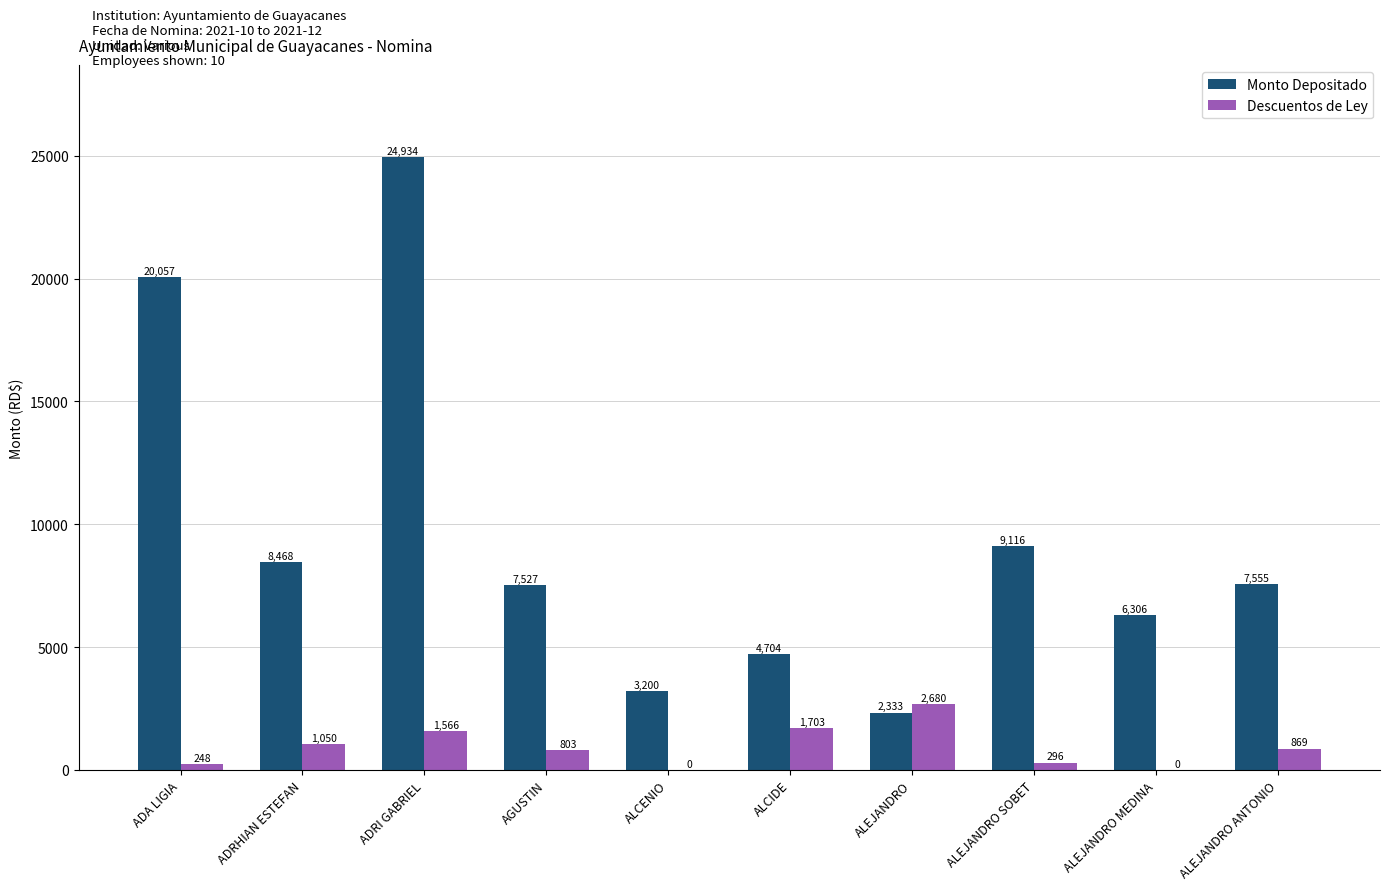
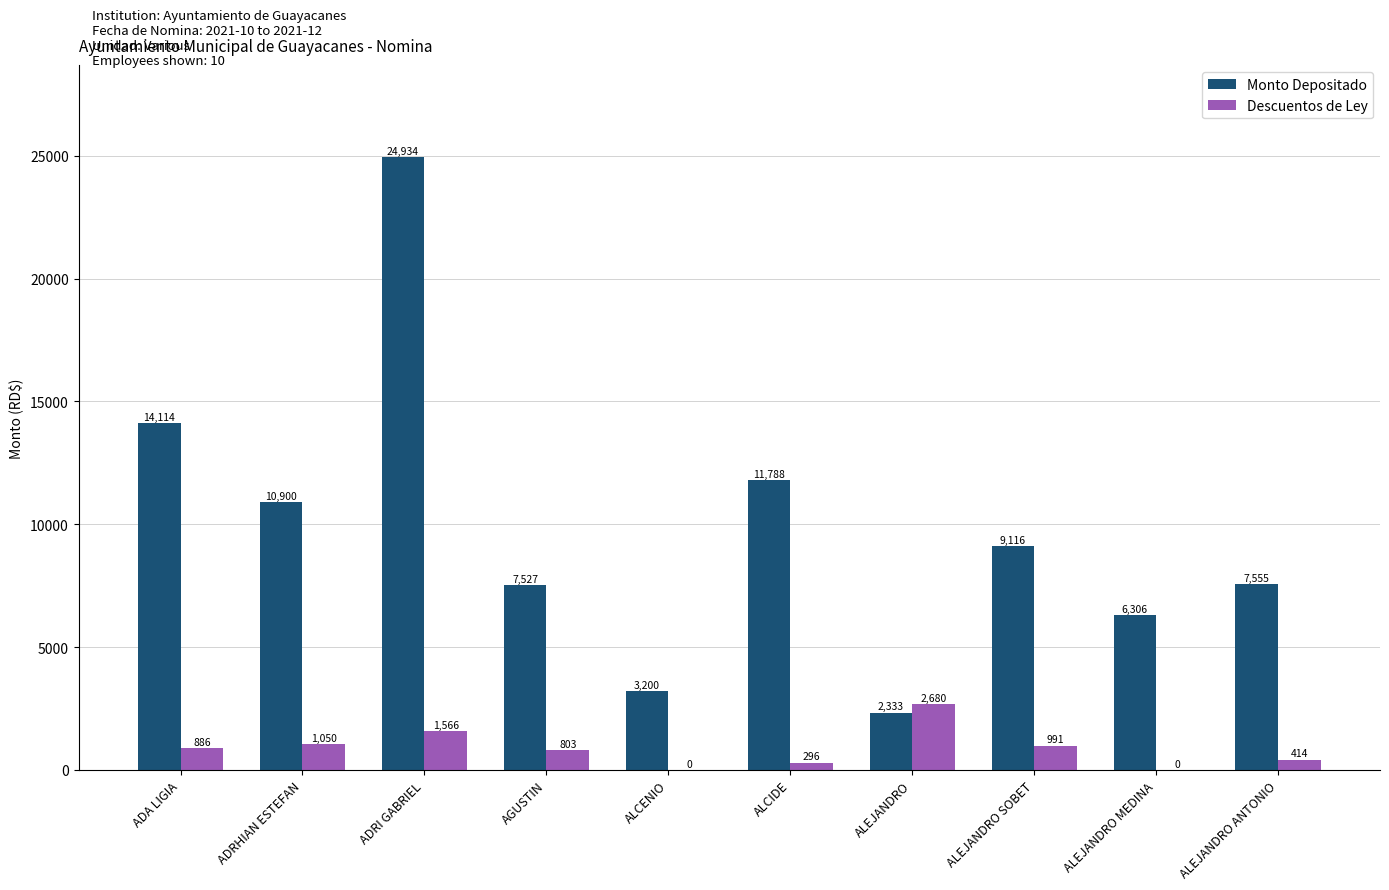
  {
    "Monto Depositado": {
-     "ADA LIGIA": "20,057",
-     "ADRHIAN ESTEFAN": "8,468",
+     "ADA LIGIA": "14,114",
+     "ADRHIAN ESTEFAN": "10,900",
      "ADRI GABRIEL": "24,934",
      "AGUSTIN": "7,527",
      "ALCENIO": "3,200",
-     "ALCIDE": "4,704",
+     "ALCIDE": "11,788",
      "ALEJANDRO": "2,333",
      "ALEJANDRO SOBET": "9,116",
      "ALEJANDRO MEDINA": "6,306",
      "ALEJANDRO ANTONIO": "7,555"
    },
    "Descuentos de Ley": {
-     "ADA LIGIA": "248",
+     "ADA LIGIA": "886",
      "ADRHIAN ESTEFAN": "1,050",
      "ADRI GABRIEL": "1,566",
      "AGUSTIN": "803",
      "ALCENIO": "0",
-     "ALCIDE": "1,703",
+     "ALCIDE": "296",
      "ALEJANDRO": "2,680",
-     "ALEJANDRO SOBET": "296",
+     "ALEJANDRO SOBET": "991",
      "ALEJANDRO MEDINA": "0",
-     "ALEJANDRO ANTONIO": "869"
+     "ALEJANDRO ANTONIO": "414"
    }
  }
